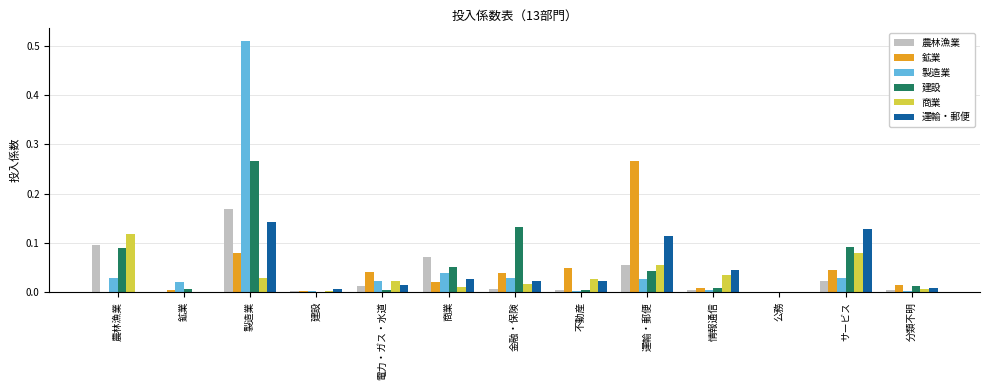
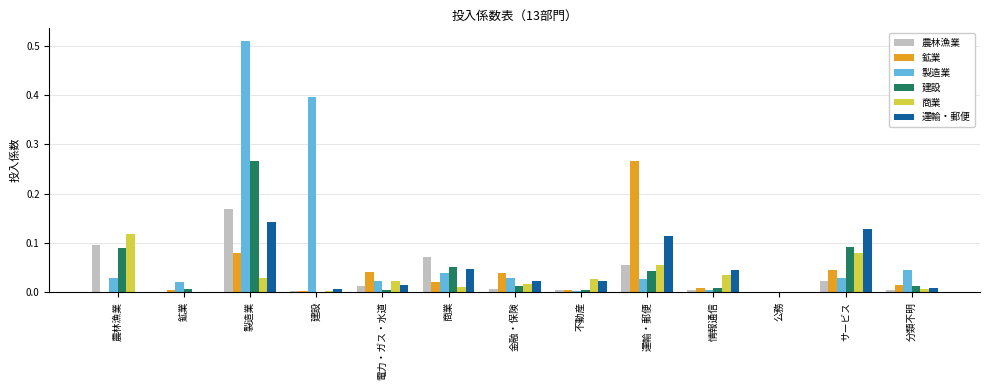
  {
    "農林漁業": {
      "農林漁業": 0.10,
      "製造業": 0.17,
      "電力・ガス・水道": 0.01,
      "商業": 0.07,
      "金融・保険": 0.01,
      "運輸・郵便": 0.06,
      "公務": 0.00,
      "サービス": 0.02
    },
    "鉱業": {
      "製造業": 0.08,
      "電力・ガス・水道": 0.04,
      "商業": 0.02,
      "金融・保険": 0.04,
-     "不動産": 0.05,
+     "不動産": 0.00,
      "運輸・郵便": 0.27,
      "情報通信": 0.01,
      "公務": 0.00,
      "サービス": 0.04,
      "分類不明": 0.01
    },
    "製造業": {
      "農林漁業": 0.03,
      "鉱業": 0.02,
      "製造業": 0.51,
-     "建設": 0.00,
+     "建設": 0.40,
      "電力・ガス・水道": 0.02,
      "商業": 0.04,
      "金融・保険": 0.03,
      "運輸・郵便": 0.03,
      "公務": 0.00,
      "サービス": 0.03,
-     "分類不明": 0.00
+     "分類不明": 0.05
    },
    "建設": {
      "農林漁業": 0.09,
      "鉱業": 0.01,
      "製造業": 0.27,
      "商業": 0.05,
-     "金融・保険": 0.13,
+     "金融・保険": 0.01,
      "運輸・郵便": 0.04,
      "情報通信": 0.01,
      "公務": 0.00,
      "サービス": 0.09,
      "分類不明": 0.01
    },
    "商業": {
      "農林漁業": 0.12,
      "製造業": 0.03,
      "電力・ガス・水道": 0.02,
      "商業": 0.01,
      "金融・保険": 0.02,
      "不動産": 0.03,
      "運輸・郵便": 0.05,
      "情報通信": 0.03,
      "公務": 0.00,
      "サービス": 0.08,
      "分類不明": 0.01
    },
    "運輸・郵便": {
      "製造業": 0.14,
      "建設": 0.01,
      "電力・ガス・水道": 0.02,
-     "商業": 0.03,
+     "商業": 0.05,
      "金融・保険": 0.02,
      "不動産": 0.02,
      "運輸・郵便": 0.11,
      "情報通信": 0.05,
      "公務": 0.00,
      "サービス": 0.13,
      "分類不明": 0.01
    }
  }
